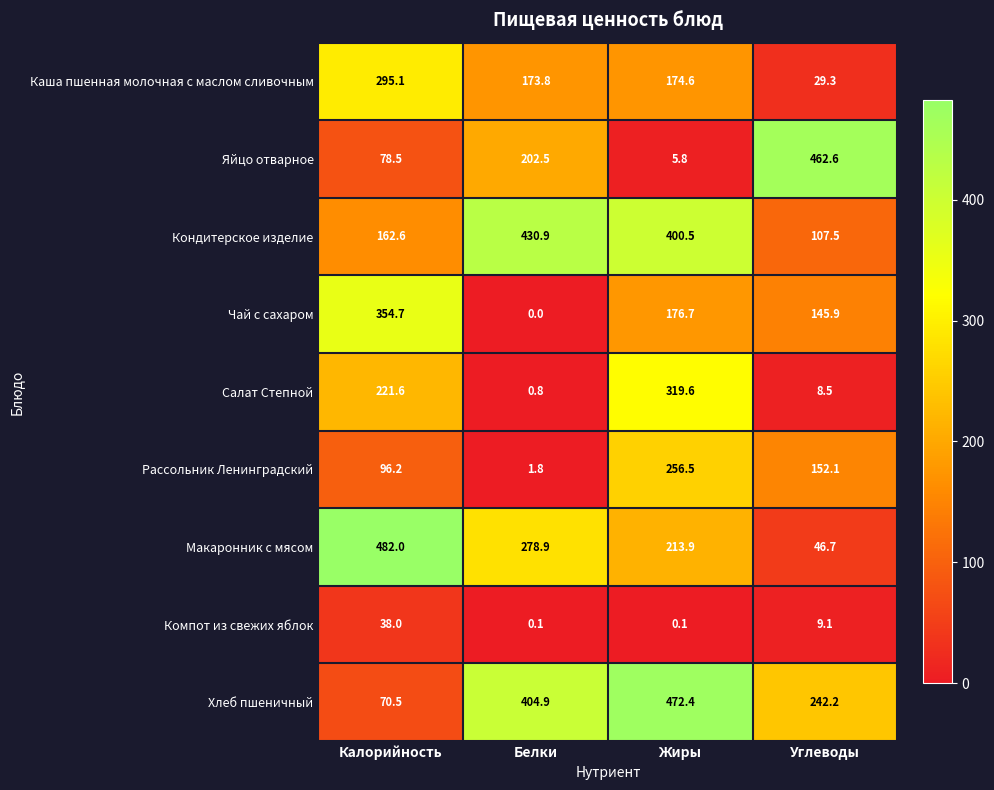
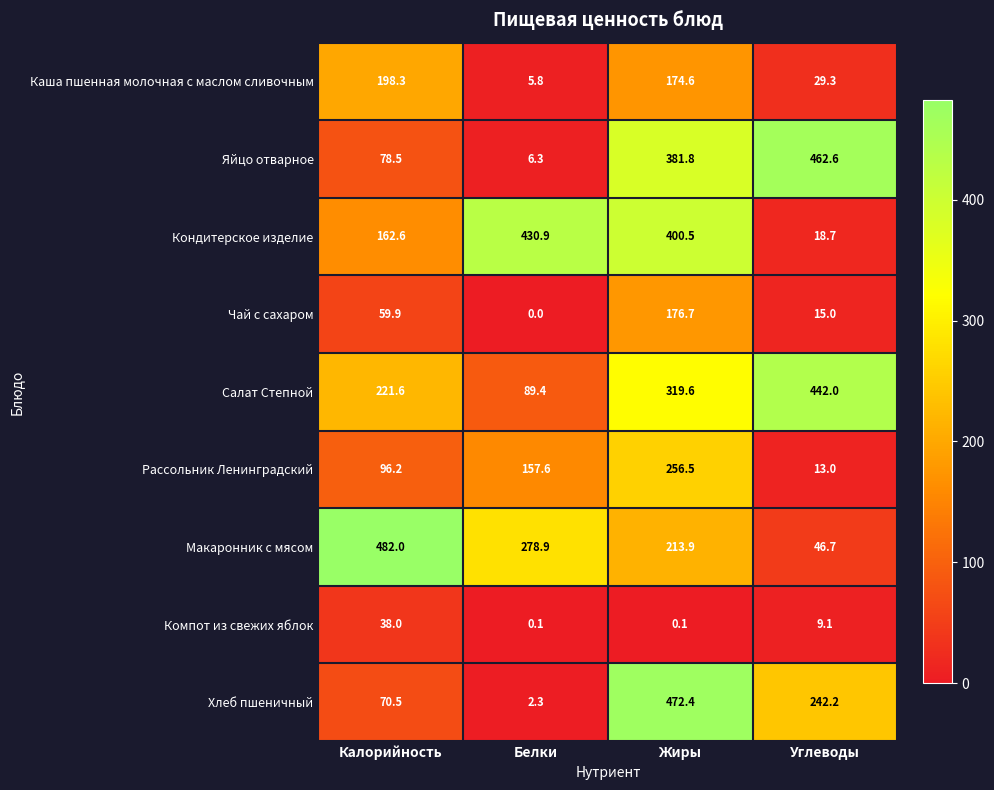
  {
    "Каша пшенная молочная с маслом сливочным": {
-     "Калорийность": 295.1,
-     "Белки": 173.8,
+     "Калорийность": 198.3,
+     "Белки": 5.8,
      "Жиры": 174.6,
      "Углеводы": 29.3
    },
    "Яйцо отварное": {
      "Калорийность": 78.5,
-     "Белки": 202.5,
-     "Жиры": 5.8,
+     "Белки": 6.3,
+     "Жиры": 381.8,
      "Углеводы": 462.6
    },
    "Кондитерское изделие": {
      "Калорийность": 162.6,
      "Белки": 430.9,
      "Жиры": 400.5,
-     "Углеводы": 107.5
+     "Углеводы": 18.7
    },
    "Чай с сахаром": {
-     "Калорийность": 354.7,
+     "Калорийность": 59.9,
      "Белки": 0.0,
      "Жиры": 176.7,
-     "Углеводы": 145.9
+     "Углеводы": 15.0
    },
    "Салат Степной": {
      "Калорийность": 221.6,
-     "Белки": 0.8,
+     "Белки": 89.4,
      "Жиры": 319.6,
-     "Углеводы": 8.5
+     "Углеводы": 442.0
    },
    "Рассольник Ленинградский": {
      "Калорийность": 96.2,
-     "Белки": 1.8,
+     "Белки": 157.6,
      "Жиры": 256.5,
-     "Углеводы": 152.1
+     "Углеводы": 13.0
    },
    "Макаронник с мясом": {
      "Калорийность": 482.0,
      "Белки": 278.9,
      "Жиры": 213.9,
      "Углеводы": 46.7
    },
    "Компот из свежих яблок": {
      "Калорийность": 38.0,
      "Белки": 0.1,
      "Жиры": 0.1,
      "Углеводы": 9.1
    },
    "Хлеб пшеничный": {
      "Калорийность": 70.5,
-     "Белки": 404.9,
+     "Белки": 2.3,
      "Жиры": 472.4,
      "Углеводы": 242.2
    }
  }
